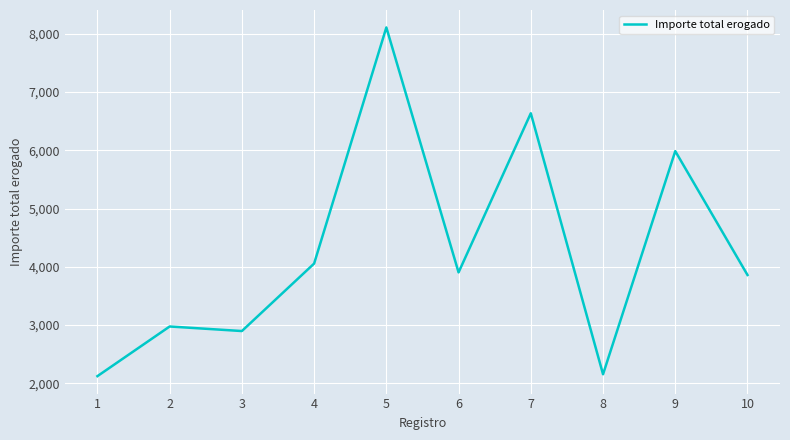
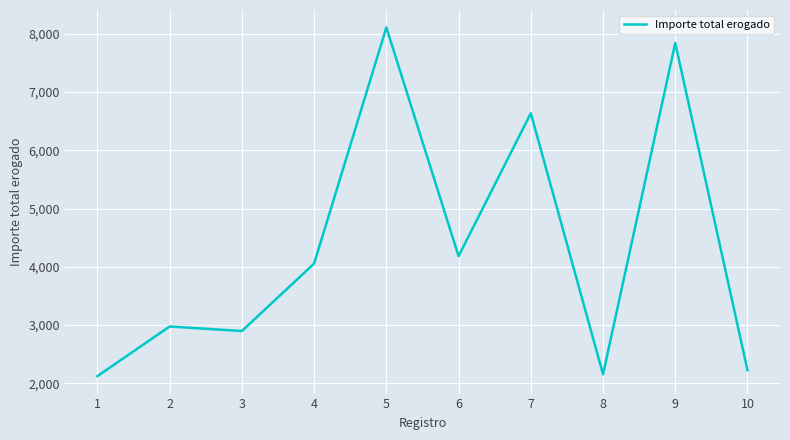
  {
    "1": "2,100",
    "2": "3,000",
    "3": "2,900",
    "4": "4,100",
    "5": "8,100",
-   "6": "3,900",
+   "6": "4,200",
    "7": "6,600",
    "8": "2,200",
-   "9": "6,000",
-   "10": "3,900"
+   "9": "7,800",
+   "10": "2,200"
  }
